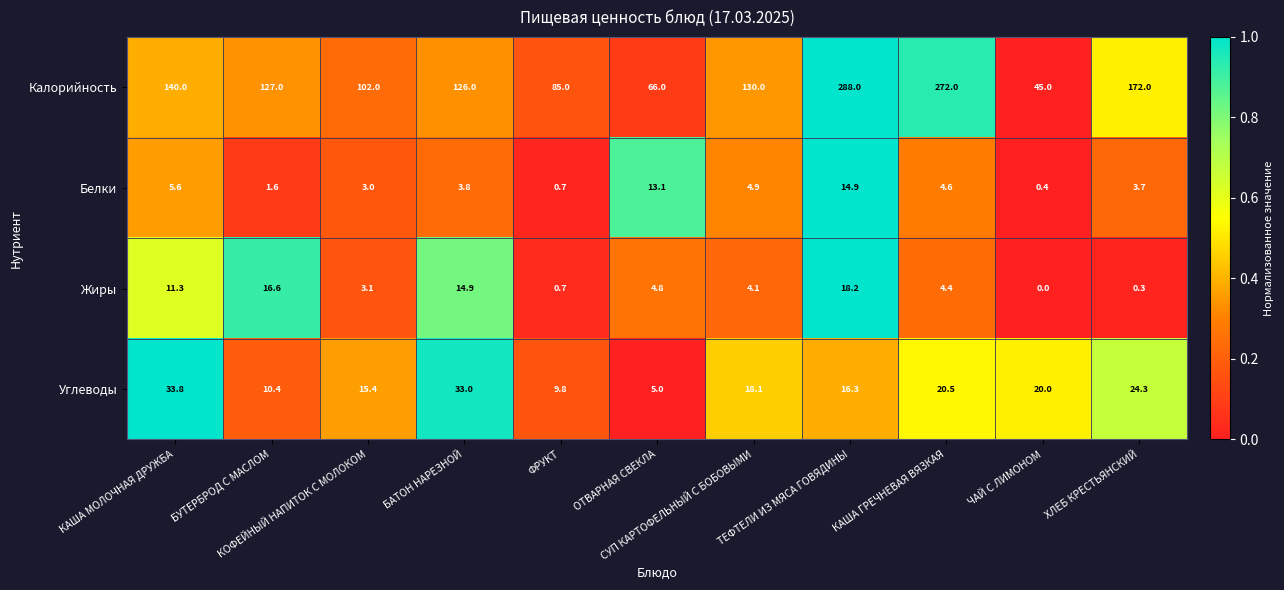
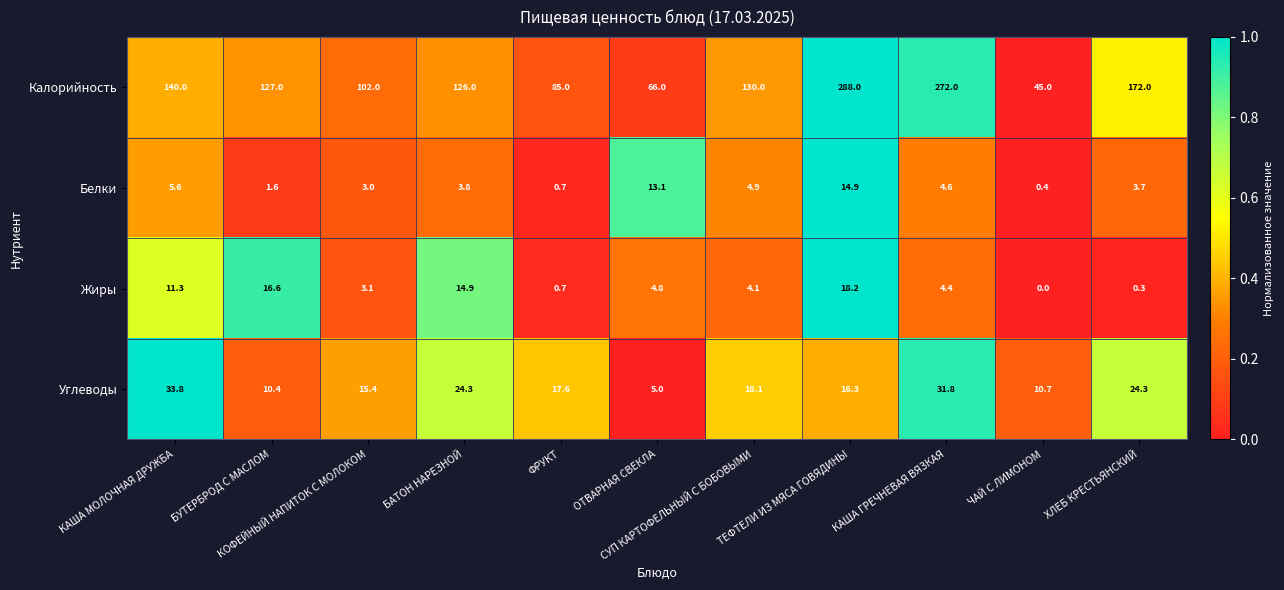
  {
    "Калорийность": {
      "КАША МОЛОЧНАЯ ДРУЖБА": 140.0,
      "БУТЕРБРОД С МАСЛОМ": 127.0,
      "КОФЕЙНЫЙ НАПИТОК С МОЛОКОМ": 102.0,
      "БАТОН НАРЕЗНОЙ": 126.0,
      "ФРУКТ": 85.0,
      "ОТВАРНАЯ СВЕКЛА": 66.0,
      "СУП КАРТОФЕЛЬНЫЙ С БОБОВЫМИ": 130.0,
      "ТЕФТЕЛИ ИЗ МЯСА ГОВЯДИНЫ": 288.0,
      "КАША ГРЕЧНЕВАЯ ВЯЗКАЯ": 272.0,
      "ЧАЙ С ЛИМОНОМ": 45.0,
      "ХЛЕБ КРЕСТЬЯНСКИЙ": 172.0
    },
    "Белки": {
      "КАША МОЛОЧНАЯ ДРУЖБА": 5.6,
      "БУТЕРБРОД С МАСЛОМ": 1.6,
      "КОФЕЙНЫЙ НАПИТОК С МОЛОКОМ": 3.0,
      "БАТОН НАРЕЗНОЙ": 3.8,
      "ФРУКТ": 0.7,
      "ОТВАРНАЯ СВЕКЛА": 13.1,
      "СУП КАРТОФЕЛЬНЫЙ С БОБОВЫМИ": 4.9,
      "ТЕФТЕЛИ ИЗ МЯСА ГОВЯДИНЫ": 14.9,
      "КАША ГРЕЧНЕВАЯ ВЯЗКАЯ": 4.6,
      "ЧАЙ С ЛИМОНОМ": 0.4,
      "ХЛЕБ КРЕСТЬЯНСКИЙ": 3.7
    },
    "Жиры": {
      "КАША МОЛОЧНАЯ ДРУЖБА": 11.3,
      "БУТЕРБРОД С МАСЛОМ": 16.6,
      "КОФЕЙНЫЙ НАПИТОК С МОЛОКОМ": 3.1,
      "БАТОН НАРЕЗНОЙ": 14.9,
      "ФРУКТ": 0.7,
      "ОТВАРНАЯ СВЕКЛА": 4.8,
      "СУП КАРТОФЕЛЬНЫЙ С БОБОВЫМИ": 4.1,
      "ТЕФТЕЛИ ИЗ МЯСА ГОВЯДИНЫ": 18.2,
      "КАША ГРЕЧНЕВАЯ ВЯЗКАЯ": 4.4,
      "ЧАЙ С ЛИМОНОМ": 0.0,
      "ХЛЕБ КРЕСТЬЯНСКИЙ": 0.3
    },
    "Углеводы": {
      "КАША МОЛОЧНАЯ ДРУЖБА": 33.8,
      "БУТЕРБРОД С МАСЛОМ": 10.4,
      "КОФЕЙНЫЙ НАПИТОК С МОЛОКОМ": 15.4,
-     "БАТОН НАРЕЗНОЙ": 33.0,
-     "ФРУКТ": 9.8,
+     "БАТОН НАРЕЗНОЙ": 24.3,
+     "ФРУКТ": 17.6,
      "ОТВАРНАЯ СВЕКЛА": 5.0,
      "СУП КАРТОФЕЛЬНЫЙ С БОБОВЫМИ": 18.1,
      "ТЕФТЕЛИ ИЗ МЯСА ГОВЯДИНЫ": 16.3,
-     "КАША ГРЕЧНЕВАЯ ВЯЗКАЯ": 20.5,
-     "ЧАЙ С ЛИМОНОМ": 20.0,
+     "КАША ГРЕЧНЕВАЯ ВЯЗКАЯ": 31.8,
+     "ЧАЙ С ЛИМОНОМ": 10.7,
      "ХЛЕБ КРЕСТЬЯНСКИЙ": 24.3
    }
  }
